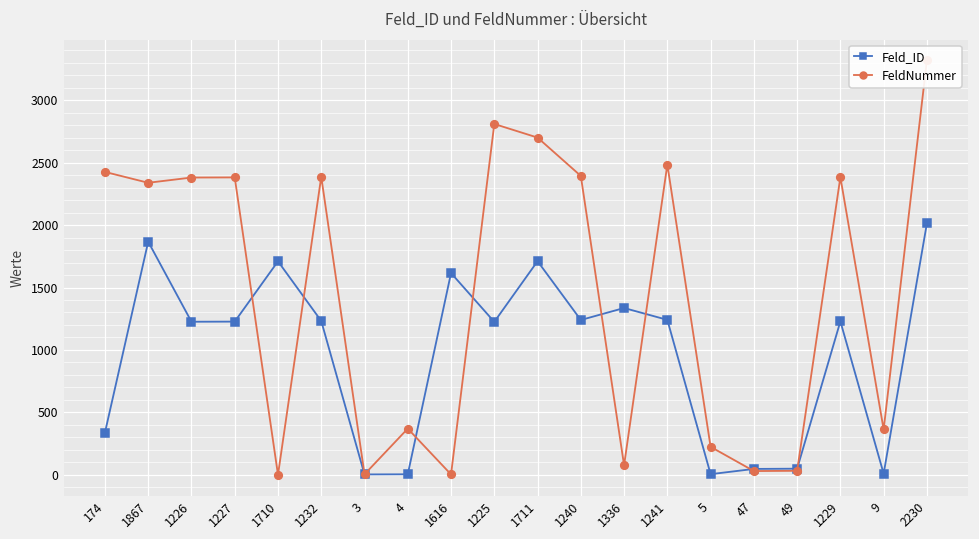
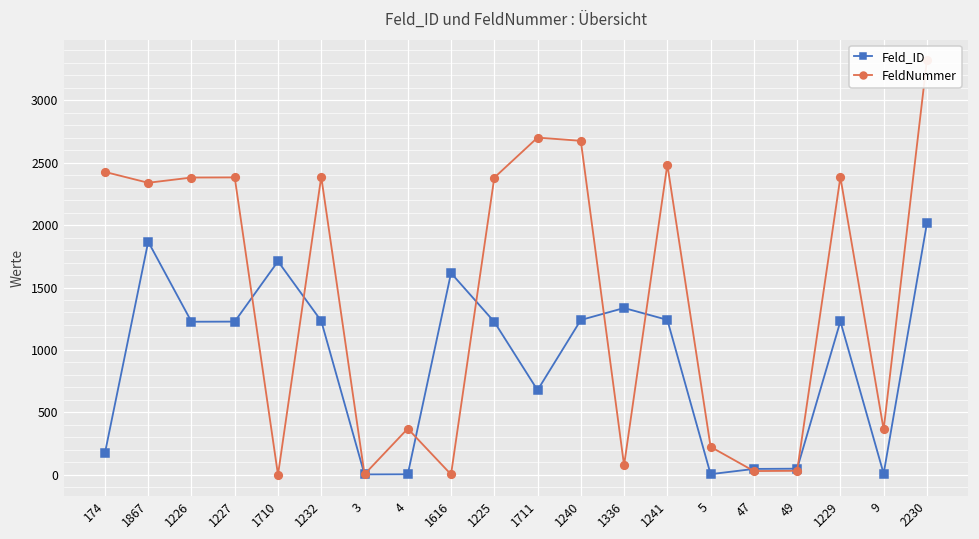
  {
    "Feld_ID": {
-     "174": 340,
+     "174": 170,
      "1867": 1870,
      "1226": 1230,
      "1227": 1230,
      "1710": 1710,
      "1232": 1230,
      "4": 0,
      "1616": 1620,
      "1225": 1230,
-     "1711": 1710,
+     "1711": 680,
      "1240": 1240,
      "1336": 1340,
      "1241": 1240,
      "5": 10,
      "1229": 1230,
      "9": 10,
      "2230": 2010
    },
    "FeldNummer": {
      "174": 2430,
      "1867": 2340,
      "1226": 2380,
      "1227": 2380,
      "1710": 0,
      "1232": 2390,
      "4": 370,
      "1616": 0,
-     "1225": 2810,
+     "1225": 2380,
      "1711": 2700,
-     "1240": 2390,
+     "1240": 2680,
      "1336": 80,
      "1241": 2490,
      "5": 220,
      "1229": 2380,
      "9": 360
    }
  }
